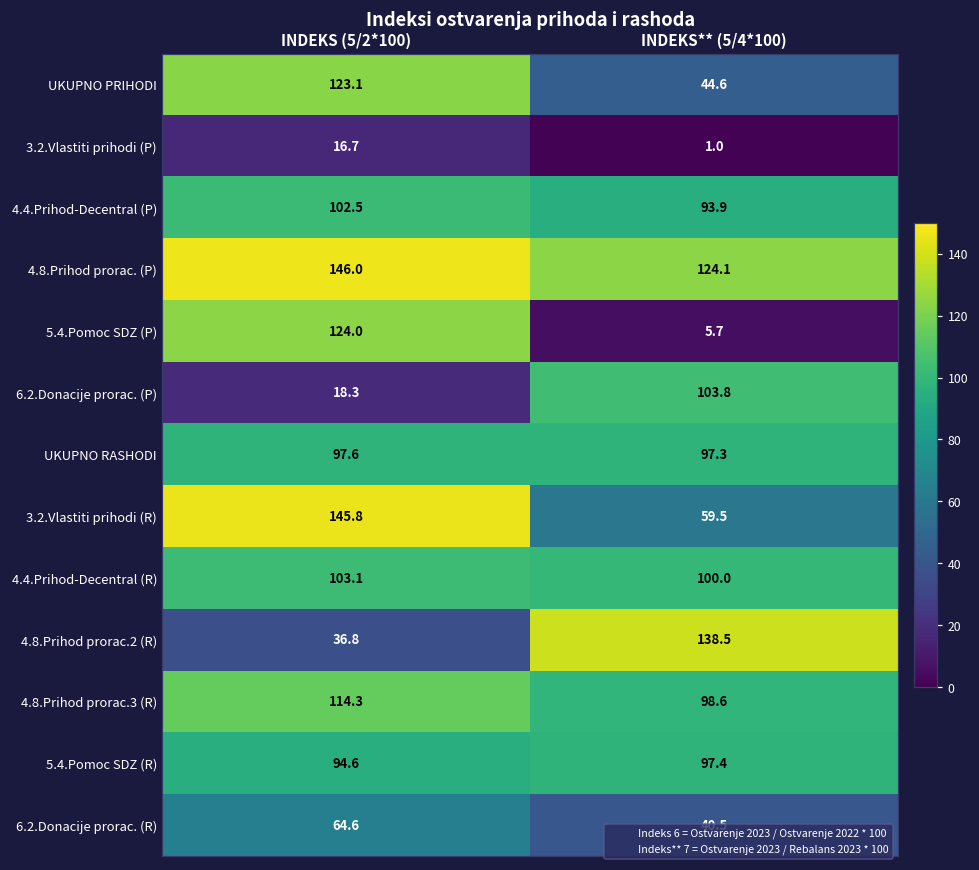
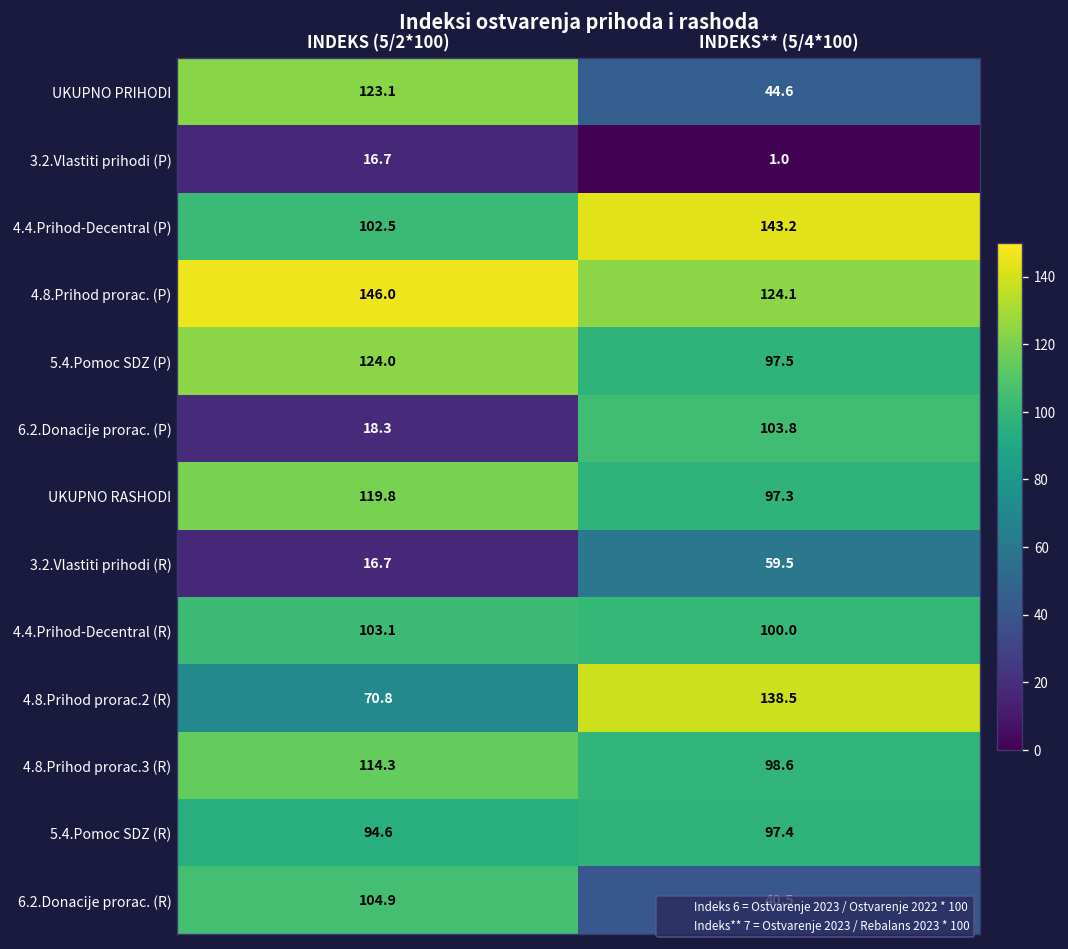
  {
    "UKUPNO PRIHODI": {
      "INDEKS (5/2*100)": 123.1,
      "INDEKS** (5/4*100)": 44.6
    },
    "3.2.Vlastiti prihodi (P)": {
      "INDEKS (5/2*100)": 16.7,
      "INDEKS** (5/4*100)": 1.0
    },
    "4.4.Prihod-Decentral (P)": {
      "INDEKS (5/2*100)": 102.5,
-     "INDEKS** (5/4*100)": 93.9
+     "INDEKS** (5/4*100)": 143.2
    },
    "4.8.Prihod prorac. (P)": {
      "INDEKS (5/2*100)": 146.0,
      "INDEKS** (5/4*100)": 124.1
    },
    "5.4.Pomoc SDZ (P)": {
      "INDEKS (5/2*100)": 124.0,
-     "INDEKS** (5/4*100)": 5.7
+     "INDEKS** (5/4*100)": 97.5
    },
    "6.2.Donacije prorac. (P)": {
      "INDEKS (5/2*100)": 18.3,
      "INDEKS** (5/4*100)": 103.8
    },
    "UKUPNO RASHODI": {
-     "INDEKS (5/2*100)": 97.6,
+     "INDEKS (5/2*100)": 119.8,
      "INDEKS** (5/4*100)": 97.3
    },
    "3.2.Vlastiti prihodi (R)": {
-     "INDEKS (5/2*100)": 145.8,
+     "INDEKS (5/2*100)": 16.7,
      "INDEKS** (5/4*100)": 59.5
    },
    "4.4.Prihod-Decentral (R)": {
      "INDEKS (5/2*100)": 103.1,
      "INDEKS** (5/4*100)": 100.0
    },
    "4.8.Prihod prorac.2 (R)": {
-     "INDEKS (5/2*100)": 36.8,
+     "INDEKS (5/2*100)": 70.8,
      "INDEKS** (5/4*100)": 138.5
    },
    "4.8.Prihod prorac.3 (R)": {
      "INDEKS (5/2*100)": 114.3,
      "INDEKS** (5/4*100)": 98.6
    },
    "5.4.Pomoc SDZ (R)": {
      "INDEKS (5/2*100)": 94.6,
      "INDEKS** (5/4*100)": 97.4
    },
    "6.2.Donacije prorac. (R)": {
-     "INDEKS (5/2*100)": 64.6
+     "INDEKS (5/2*100)": 104.9
    }
  }
